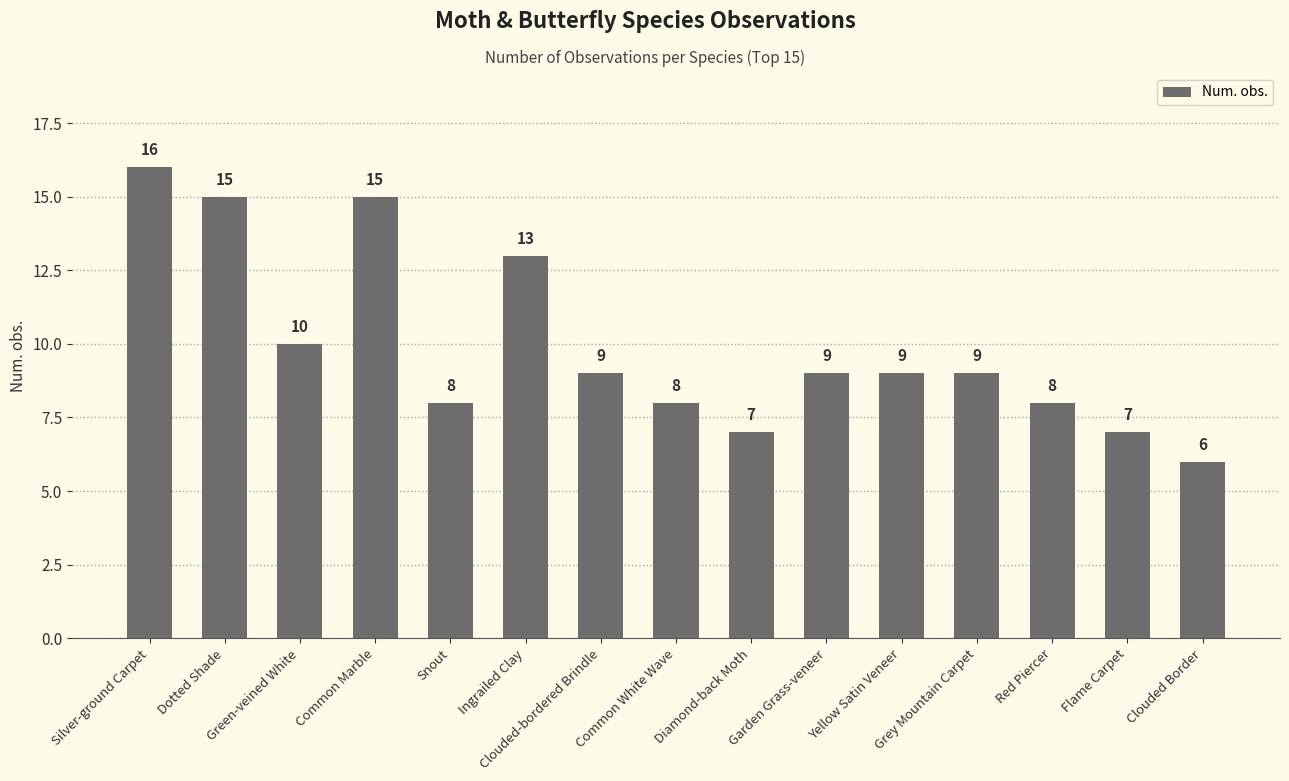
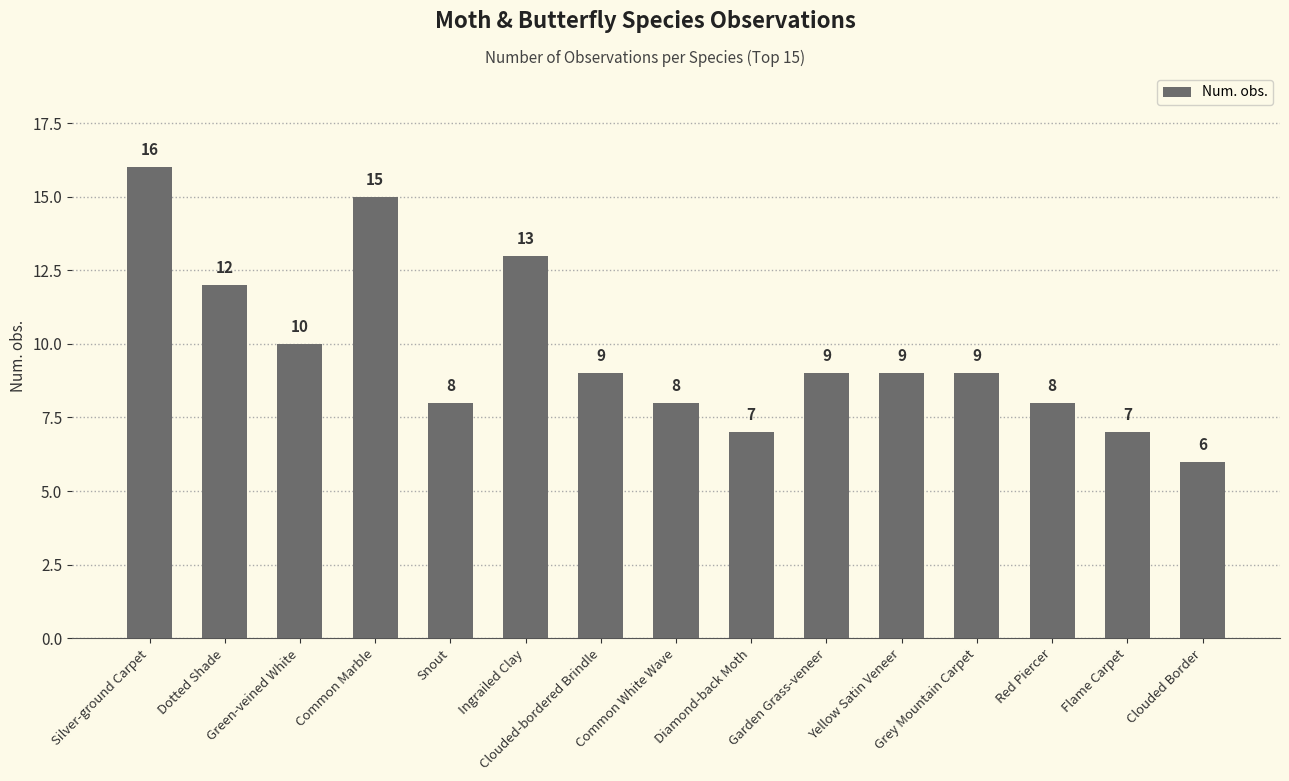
  {
    "Silver-ground Carpet": 16,
-   "Dotted Shade": 15,
+   "Dotted Shade": 12,
    "Green-veined White": 10,
    "Common Marble": 15,
    "Snout": 8,
    "Ingrailed Clay": 13,
    "Clouded-bordered Brindle": 9,
    "Common White Wave": 8,
    "Diamond-back Moth": 7,
    "Garden Grass-veneer": 9,
    "Yellow Satin Veneer": 9,
    "Grey Mountain Carpet": 9,
    "Red Piercer": 8,
    "Flame Carpet": 7,
    "Clouded Border": 6
  }
